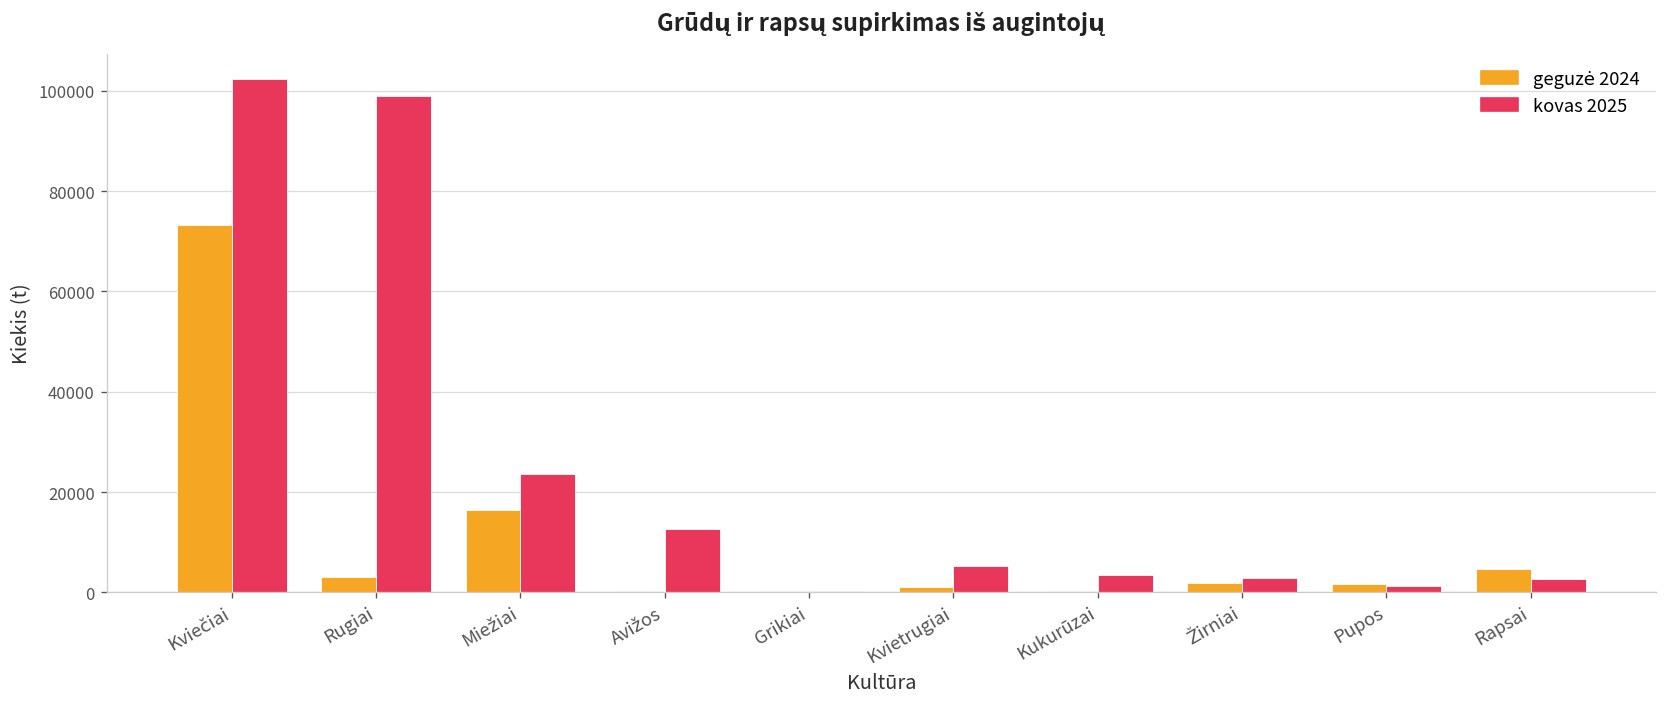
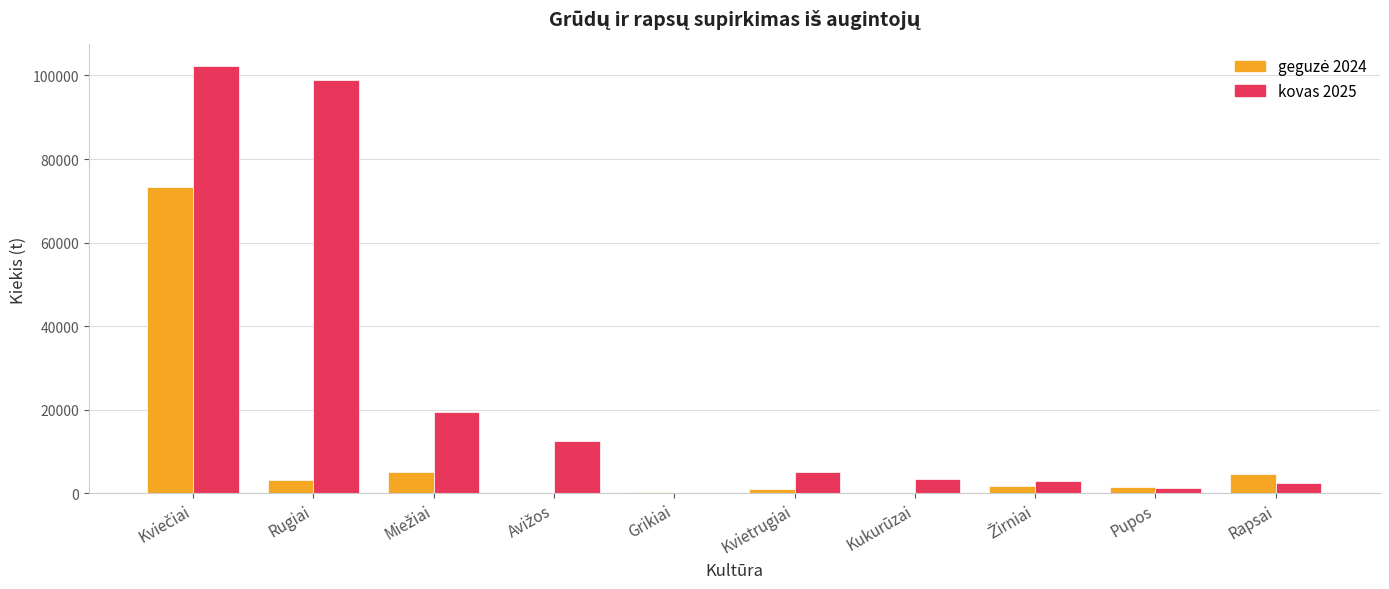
  {
    "geguzė 2024": {
      "Kviečiai": 73000,
      "Rugiai": 3000,
-     "Miežiai": 16000,
+     "Miežiai": 5000,
      "Kvietrugiai": 1000,
      "Žirniai": 2000,
      "Pupos": 2000,
      "Rapsai": 5000
    },
    "kovas 2025": {
      "Kviečiai": 102000,
      "Rugiai": 99000,
-     "Miežiai": 24000,
+     "Miežiai": 19000,
      "Avižos": 13000,
      "Kvietrugiai": 5000,
      "Kukurūzai": 4000,
      "Žirniai": 3000,
      "Pupos": 1000,
      "Rapsai": 3000
    }
  }
